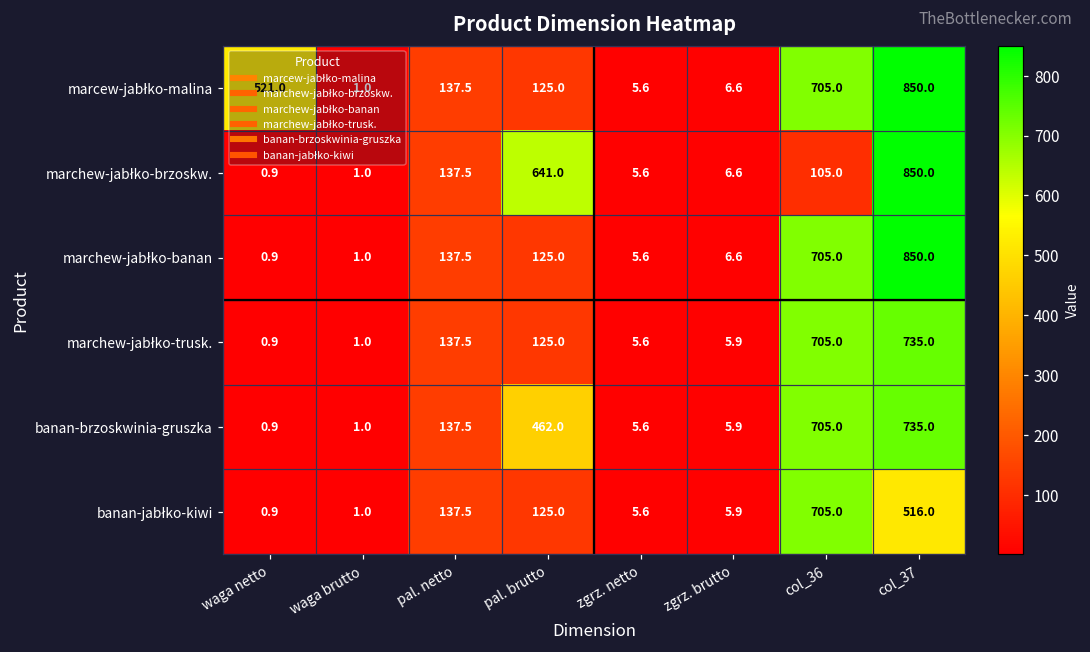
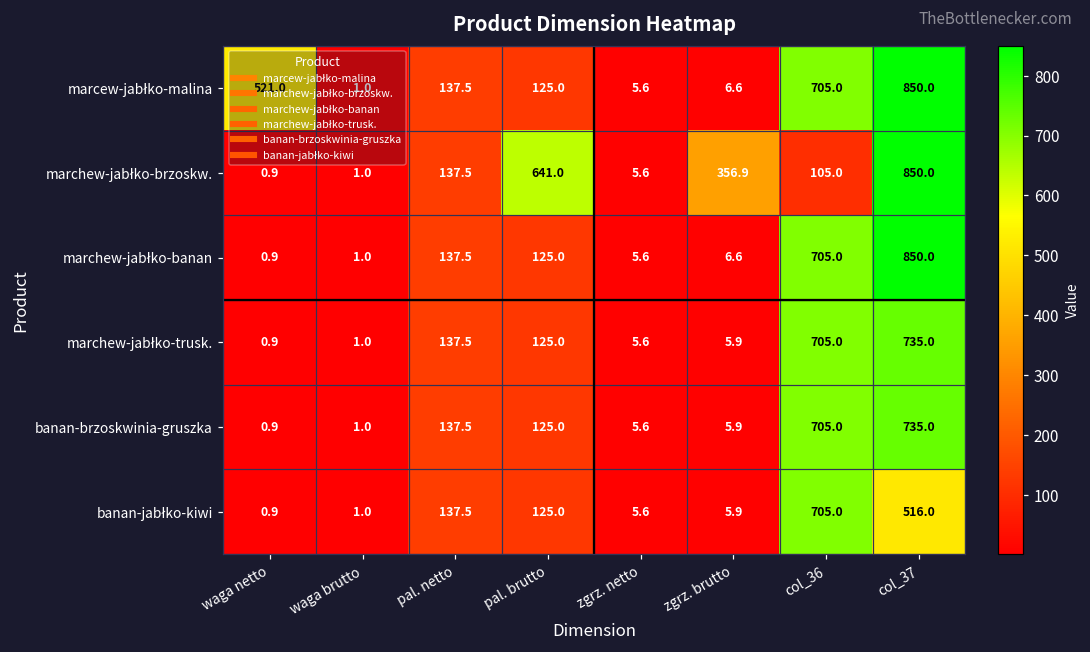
  {
    "marcew-jabłko-malina": {
      "pal. netto": 137.5,
      "pal. brutto": 125.0,
      "zgrz. netto": 5.6,
      "zgrz. brutto": 6.6,
      "col_36": 705.0,
      "col_37": 850.0
    },
    "marchew-jabłko-brzoskw.": {
      "pal. netto": 137.5,
      "pal. brutto": 641.0,
      "zgrz. netto": 5.6,
-     "zgrz. brutto": 6.6,
+     "zgrz. brutto": 356.9,
      "col_36": 105.0,
      "col_37": 850.0
    },
    "marchew-jabłko-banan": {
      "waga netto": 0.9,
      "waga brutto": 1.0,
      "pal. netto": 137.5,
      "pal. brutto": 125.0,
      "zgrz. netto": 5.6,
      "zgrz. brutto": 6.6,
      "col_36": 705.0,
      "col_37": 850.0
    },
    "marchew-jabłko-trusk.": {
      "waga netto": 0.9,
      "waga brutto": 1.0,
      "pal. netto": 137.5,
      "pal. brutto": 125.0,
      "zgrz. netto": 5.6,
      "zgrz. brutto": 5.9,
      "col_36": 705.0,
      "col_37": 735.0
    },
    "banan-brzoskwinia-gruszka": {
      "waga netto": 0.9,
      "waga brutto": 1.0,
      "pal. netto": 137.5,
-     "pal. brutto": 462.0,
+     "pal. brutto": 125.0,
      "zgrz. netto": 5.6,
      "zgrz. brutto": 5.9,
      "col_36": 705.0,
      "col_37": 735.0
    },
    "banan-jabłko-kiwi": {
      "waga netto": 0.9,
      "waga brutto": 1.0,
      "pal. netto": 137.5,
      "pal. brutto": 125.0,
      "zgrz. netto": 5.6,
      "zgrz. brutto": 5.9,
      "col_36": 705.0,
      "col_37": 516.0
    }
  }
